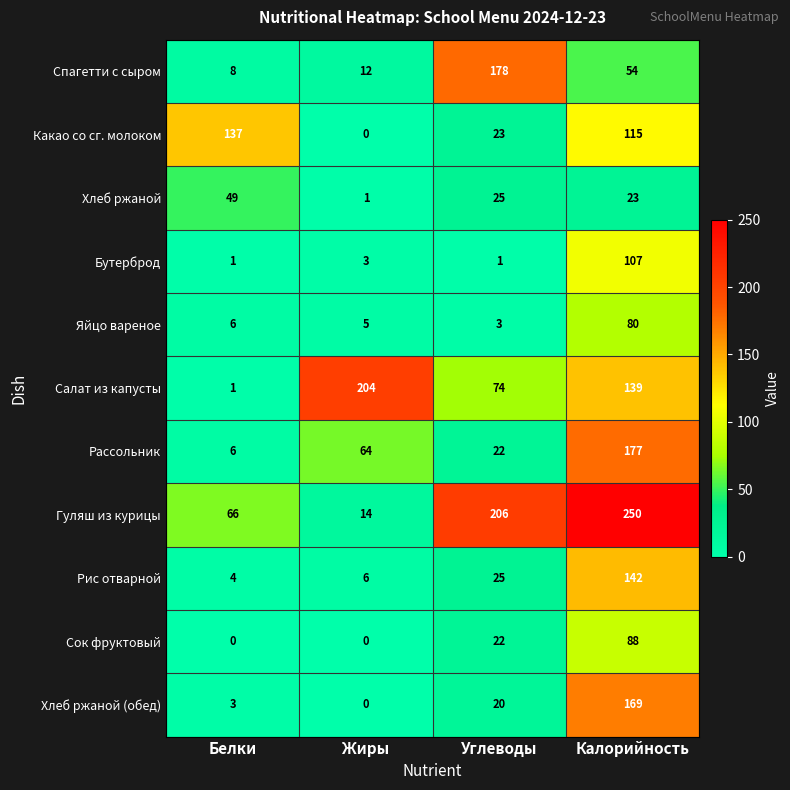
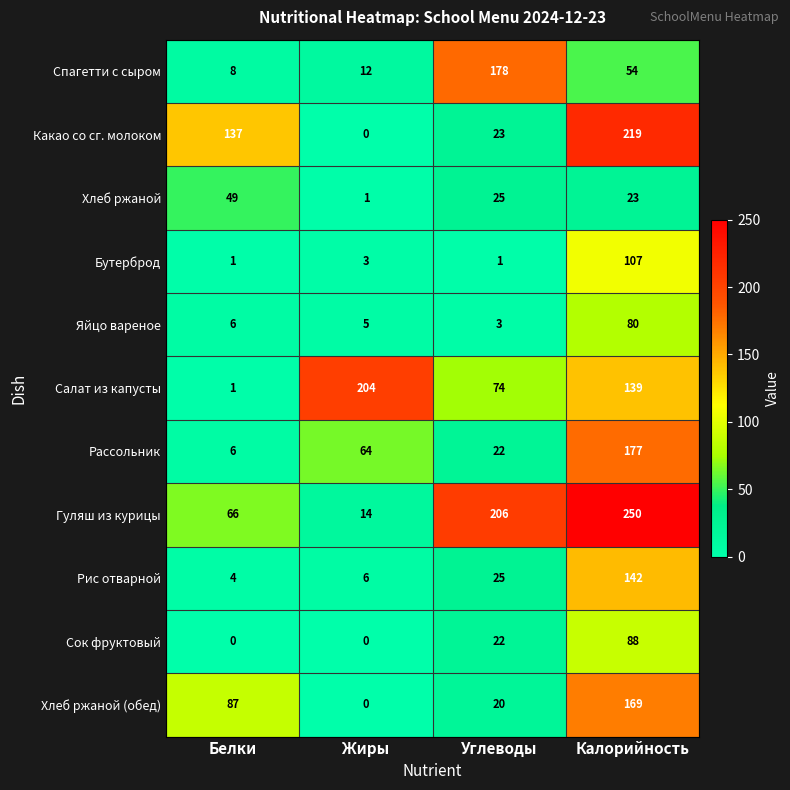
  {
    "Спагетти с сыром": {
      "Белки": 8,
      "Жиры": 12,
      "Углеводы": 178,
      "Калорийность": 54
    },
    "Какао со сг. молоком": {
      "Белки": 137,
      "Жиры": 0,
      "Углеводы": 23,
-     "Калорийность": 115
+     "Калорийность": 219
    },
    "Хлеб ржаной": {
      "Белки": 49,
      "Жиры": 1,
      "Углеводы": 25,
      "Калорийность": 23
    },
    "Бутерброд": {
      "Белки": 1,
      "Жиры": 3,
      "Углеводы": 1,
      "Калорийность": 107
    },
    "Яйцо вареное": {
      "Белки": 6,
      "Жиры": 5,
      "Углеводы": 3,
      "Калорийность": 80
    },
    "Салат из капусты": {
      "Белки": 1,
      "Жиры": 204,
      "Углеводы": 74,
      "Калорийность": 139
    },
    "Рассольник": {
      "Белки": 6,
      "Жиры": 64,
      "Углеводы": 22,
      "Калорийность": 177
    },
    "Гуляш из курицы": {
      "Белки": 66,
      "Жиры": 14,
      "Углеводы": 206,
      "Калорийность": 250
    },
    "Рис отварной": {
      "Белки": 4,
      "Жиры": 6,
      "Углеводы": 25,
      "Калорийность": 142
    },
    "Сок фруктовый": {
      "Белки": 0,
      "Жиры": 0,
      "Углеводы": 22,
      "Калорийность": 88
    },
    "Хлеб ржаной (обед)": {
-     "Белки": 3,
+     "Белки": 87,
      "Жиры": 0,
      "Углеводы": 20,
      "Калорийность": 169
    }
  }
